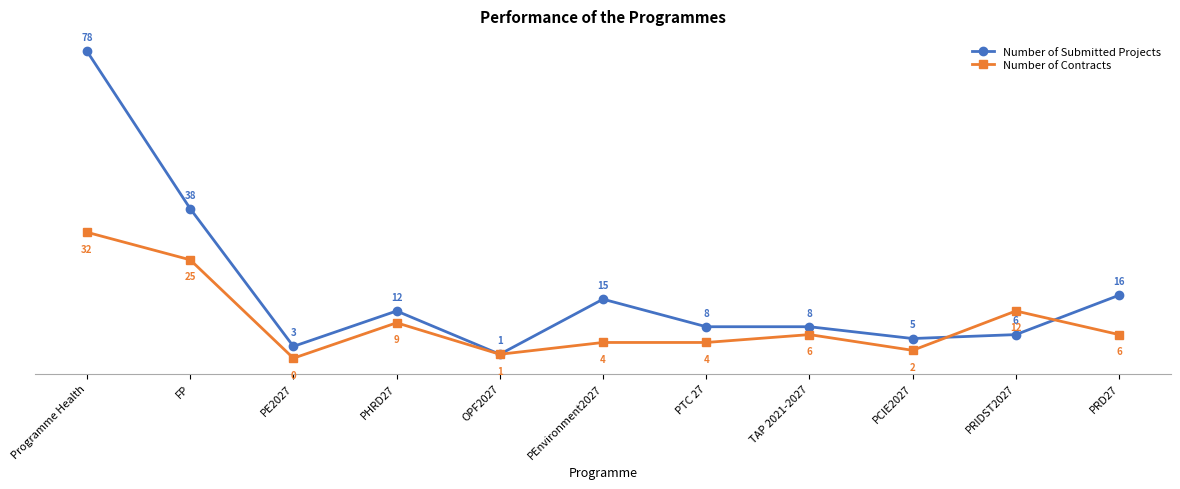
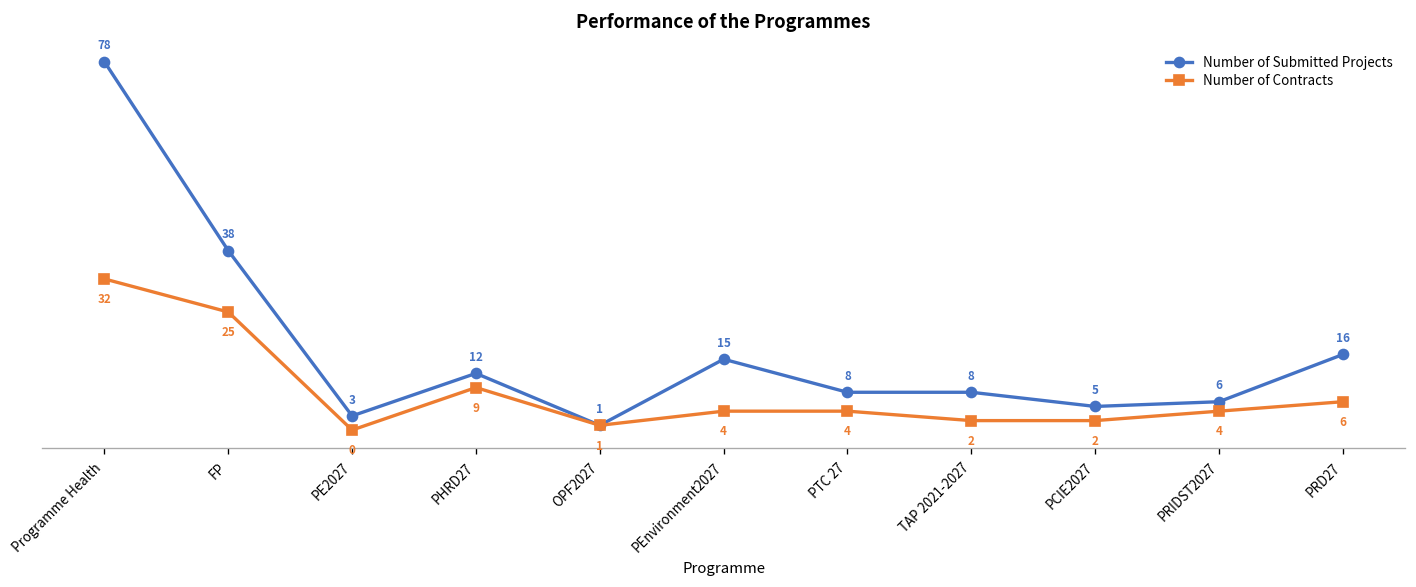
  {
    "Number of Submitted Projects": {
      "Programme Health": 78,
      "FP": 38,
      "PE2027": 3,
      "PHRD27": 12,
      "PEnvironment2027": 15,
      "PTC 27": 8,
      "TAP 2021-2027": 8,
      "PCIE2027": 5,
      "PRD27": 16
    },
    "Number of Contracts": {
      "Programme Health": 32,
      "FP": 25,
      "PE2027": 0,
      "PHRD27": 9,
      "PEnvironment2027": 4,
      "PTC 27": 4,
-     "TAP 2021-2027": 6,
+     "TAP 2021-2027": 2,
      "PCIE2027": 2,
-     "PRIDST2027": 12,
+     "PRIDST2027": 4,
      "PRD27": 6
    }
  }
